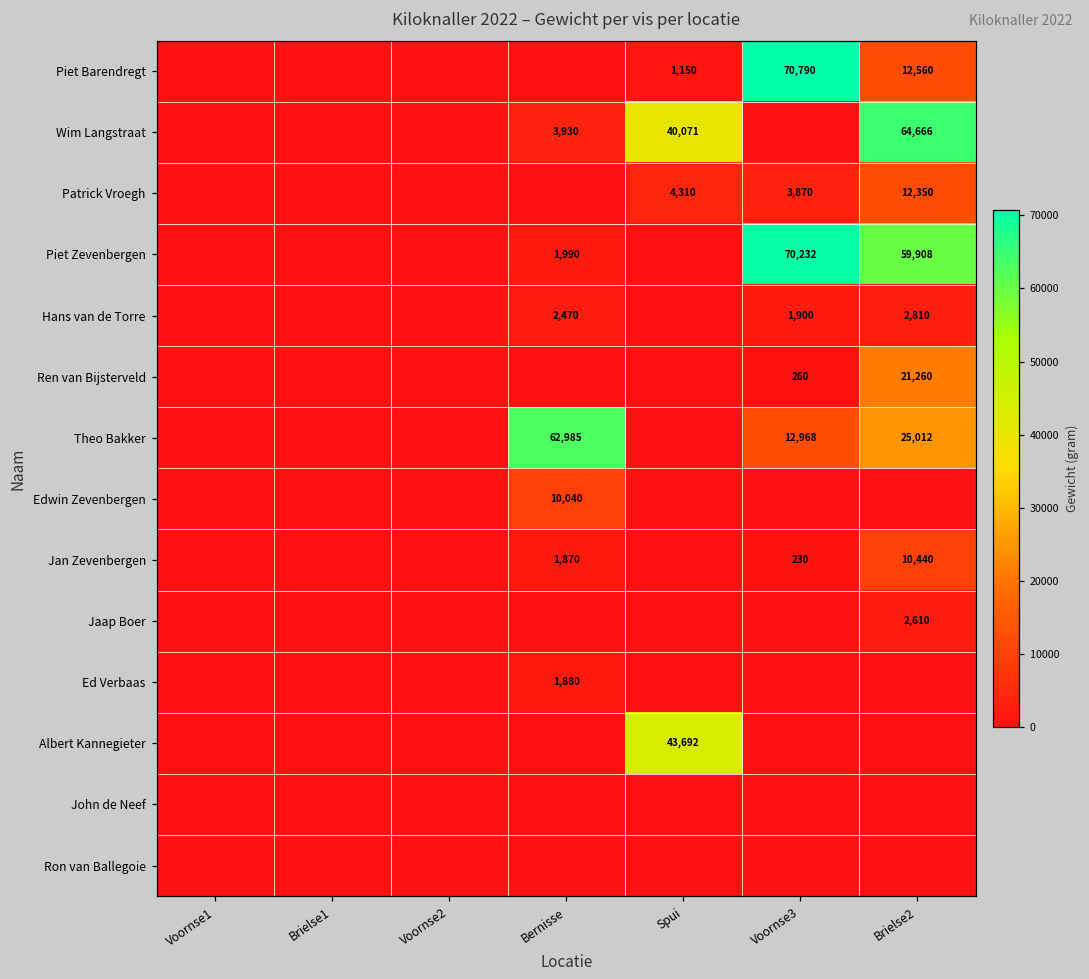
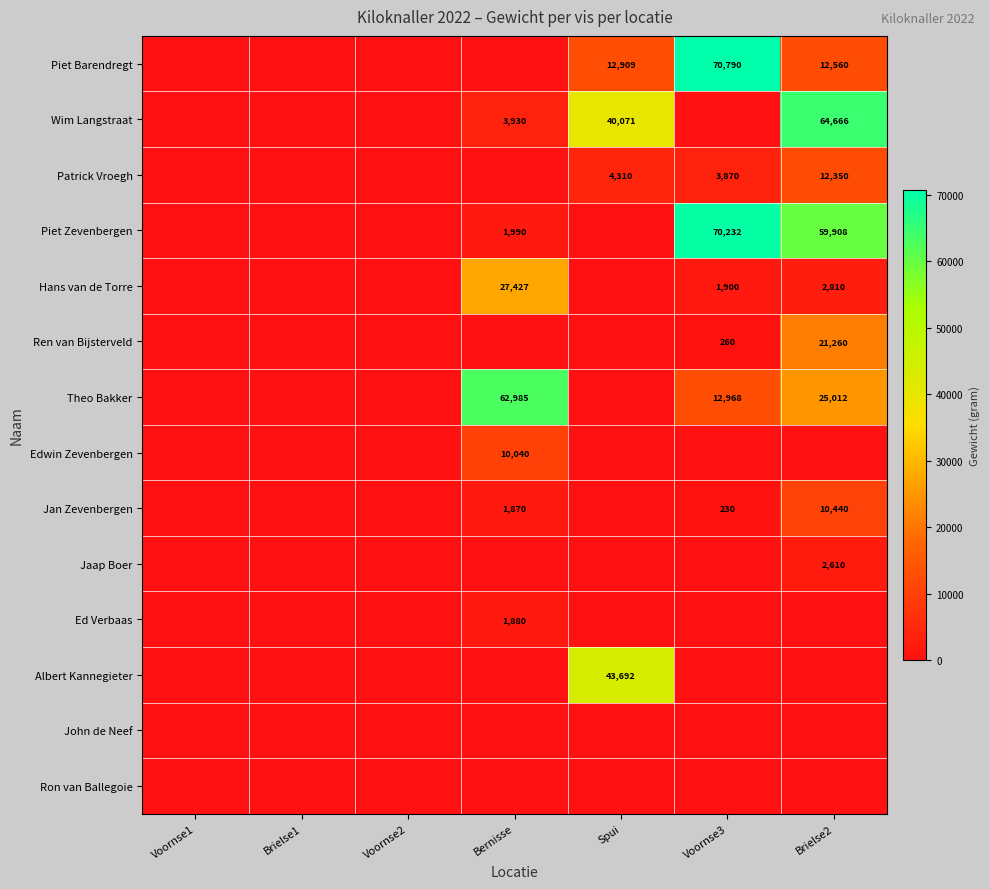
  {
    "Piet Barendregt": {
-     "Spui": "1,150",
+     "Spui": "12,909",
      "Voornse3": "70,790",
      "Brielse2": "12,560"
    },
    "Wim Langstraat": {
      "Bernisse": "3,930",
      "Spui": "40,071",
      "Brielse2": "64,666"
    },
    "Patrick Vroegh": {
      "Spui": "4,310",
      "Voornse3": "3,870",
      "Brielse2": "12,350"
    },
    "Piet Zevenbergen": {
      "Bernisse": "1,990",
      "Voornse3": "70,232",
      "Brielse2": "59,908"
    },
    "Hans van de Torre": {
-     "Bernisse": "2,470",
+     "Bernisse": "27,427",
      "Voornse3": "1,900",
      "Brielse2": "2,810"
    },
    "Ren van Bijsterveld": {
      "Voornse3": "260",
      "Brielse2": "21,260"
    },
    "Theo Bakker": {
      "Bernisse": "62,985",
      "Voornse3": "12,968",
      "Brielse2": "25,012"
    },
    "Edwin Zevenbergen": {
      "Bernisse": "10,040"
    },
    "Jan Zevenbergen": {
      "Bernisse": "1,870",
      "Voornse3": "230",
      "Brielse2": "10,440"
    },
    "Jaap Boer": {
      "Brielse2": "2,610"
    },
    "Ed Verbaas": {
      "Bernisse": "1,880"
    },
    "Albert Kannegieter": {
      "Spui": "43,692"
    }
  }
